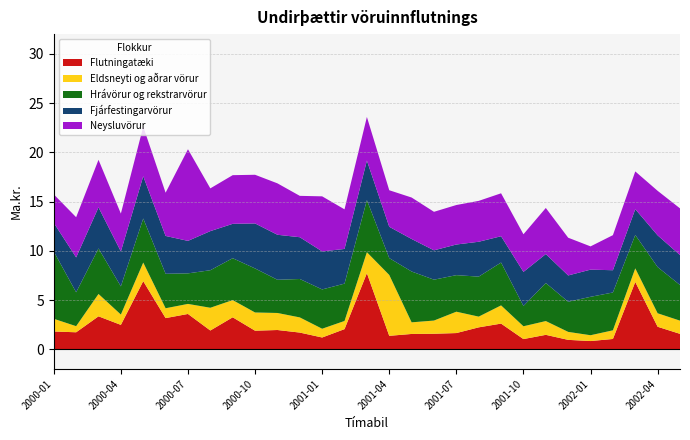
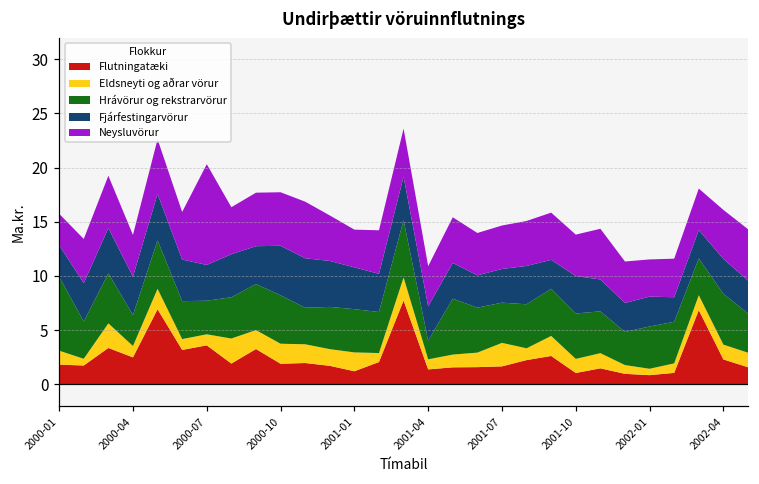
  {
    "Flutningatæki": {
      "2000-01": 2,
      "2000-04": 2,
      "2000-07": 4,
      "2000-10": 2,
      "2001-01": 1,
      "2001-04": 1,
      "2001-07": 2,
      "2001-10": 1,
      "2002-01": 1,
      "2002-04": 2
    },
    "Eldsneyti og aðrar vörur": {
      "2000-01": 1,
      "2000-04": 1,
      "2000-07": 1,
      "2000-10": 2,
-     "2001-01": 1,
-     "2001-04": 6,
+     "2001-01": 2,
+     "2001-04": 1,
      "2001-07": 2,
      "2001-10": 1,
      "2002-01": 1,
      "2002-04": 1
    },
    "Hrávörur og rekstrarvörur": {
      "2000-01": 7,
      "2000-04": 3,
      "2000-07": 3,
      "2000-10": 4,
      "2001-01": 4,
      "2001-04": 2,
      "2001-07": 4,
-     "2001-10": 2,
+     "2001-10": 4,
      "2002-01": 4,
      "2002-04": 5
    },
    "Fjárfestingarvörur": {
      "2000-01": 3,
      "2000-04": 4,
      "2000-07": 3,
      "2000-10": 5,
      "2001-01": 4,
      "2001-04": 3,
      "2001-07": 3,
      "2001-10": 3,
      "2002-01": 3,
      "2002-04": 3
    },
    "Neysluvörur": {
      "2000-01": 3,
      "2000-04": 4,
      "2000-07": 9,
      "2000-10": 5,
-     "2001-01": 6,
+     "2001-01": 3,
      "2001-04": 4,
      "2001-07": 4,
      "2001-10": 4,
-     "2002-01": 2,
+     "2002-01": 3,
      "2002-04": 5
    }
  }
